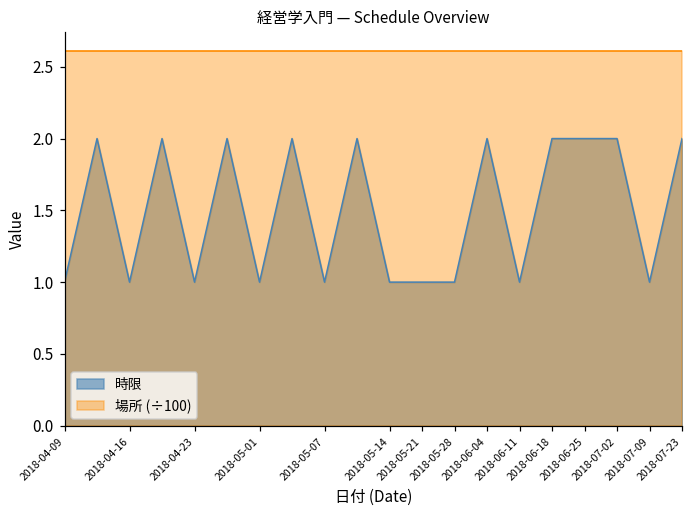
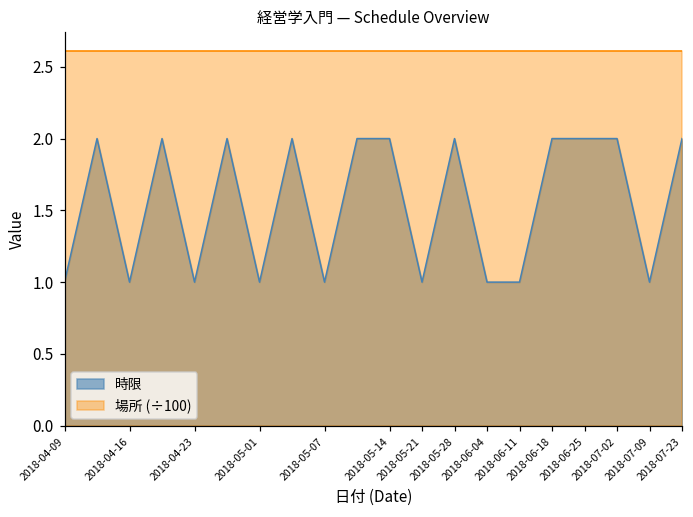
  {
    "時限": {
-     "2018-05-14": 1,
+     "2018-05-14": 2,
      "2018-05-21": 1,
-     "2018-05-28": 1,
-     "2018-06-04": 2,
+     "2018-05-28": 2,
+     "2018-06-04": 1,
      "2018-06-11": 1,
      "2018-06-18": 2,
      "2018-06-25": 2,
      "2018-07-02": 2,
      "2018-07-09": 1,
      "2018-07-23": 2
    },
    "場所 (÷100)": {
      "2018-05-14": 2.61,
      "2018-05-21": 2.61,
      "2018-05-28": 2.61,
      "2018-06-04": 2.61,
      "2018-06-11": 2.61,
      "2018-06-18": 2.61,
      "2018-06-25": 2.61,
      "2018-07-02": 2.61,
      "2018-07-09": 2.61,
      "2018-07-23": 2.61
    }
  }
